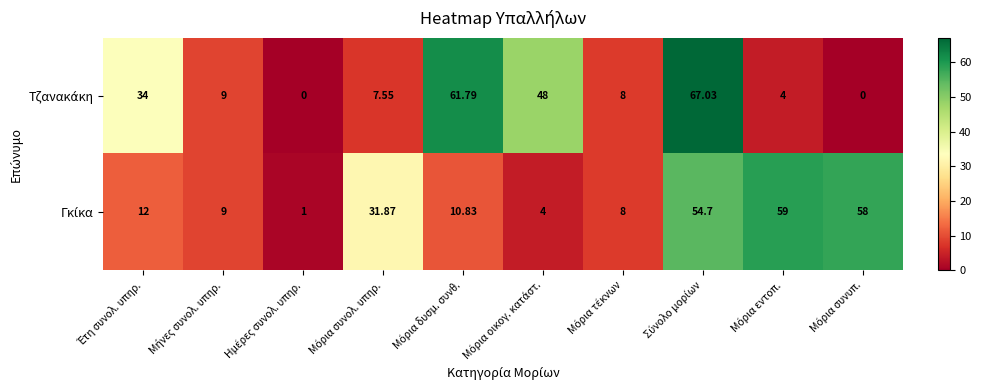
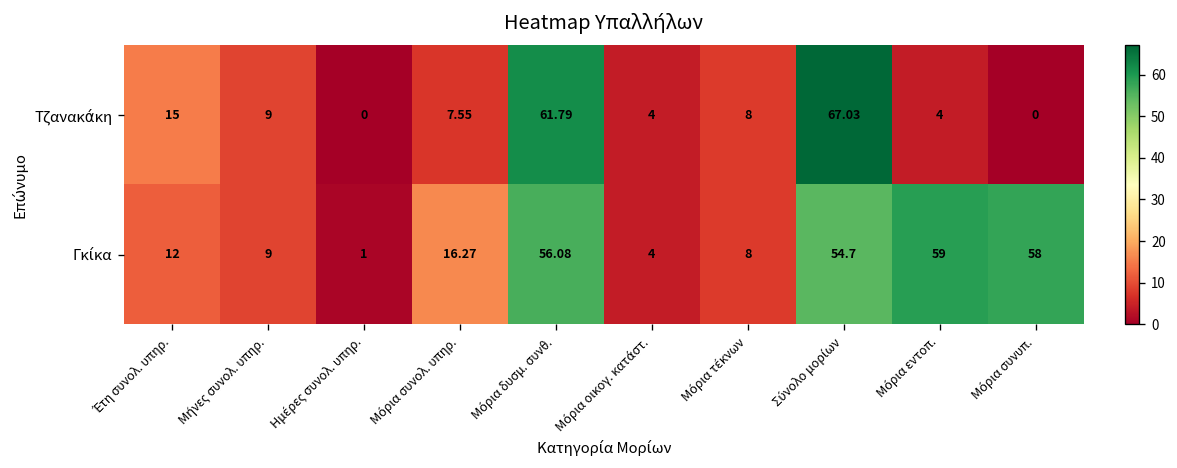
  {
    "Τζανακάκη": {
-     "Έτη συνολ. υπηρ.": 34,
+     "Έτη συνολ. υπηρ.": 15,
      "Μήνες συνολ. υπηρ.": 9,
      "Ημέρες συνολ. υπηρ.": 0,
      "Μόρια συνολ. υπηρ.": 7.55,
      "Μόρια δυσμ. συνθ.": 61.79,
-     "Μόρια οικογ. κατάστ.": 48,
+     "Μόρια οικογ. κατάστ.": 4,
      "Μόρια τέκνων": 8,
      "Σύνολο μορίων": 67.03,
      "Μόρια εντοπ.": 4,
      "Μόρια συνυπ.": 0
    },
    "Γκίκα": {
      "Έτη συνολ. υπηρ.": 12,
      "Μήνες συνολ. υπηρ.": 9,
      "Ημέρες συνολ. υπηρ.": 1,
-     "Μόρια συνολ. υπηρ.": 31.87,
-     "Μόρια δυσμ. συνθ.": 10.83,
+     "Μόρια συνολ. υπηρ.": 16.27,
+     "Μόρια δυσμ. συνθ.": 56.08,
      "Μόρια οικογ. κατάστ.": 4,
      "Μόρια τέκνων": 8,
      "Σύνολο μορίων": 54.7,
      "Μόρια εντοπ.": 59,
      "Μόρια συνυπ.": 58
    }
  }
